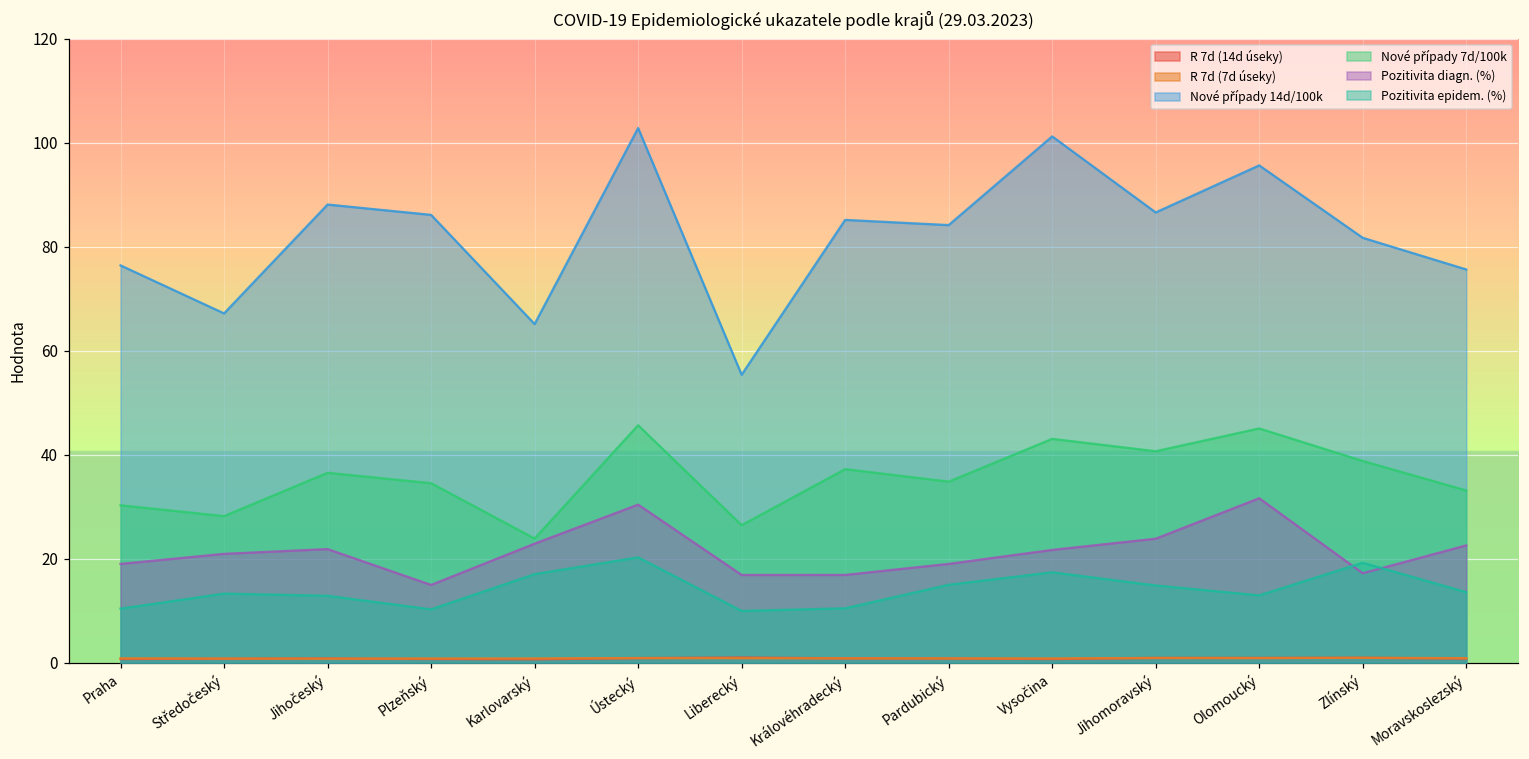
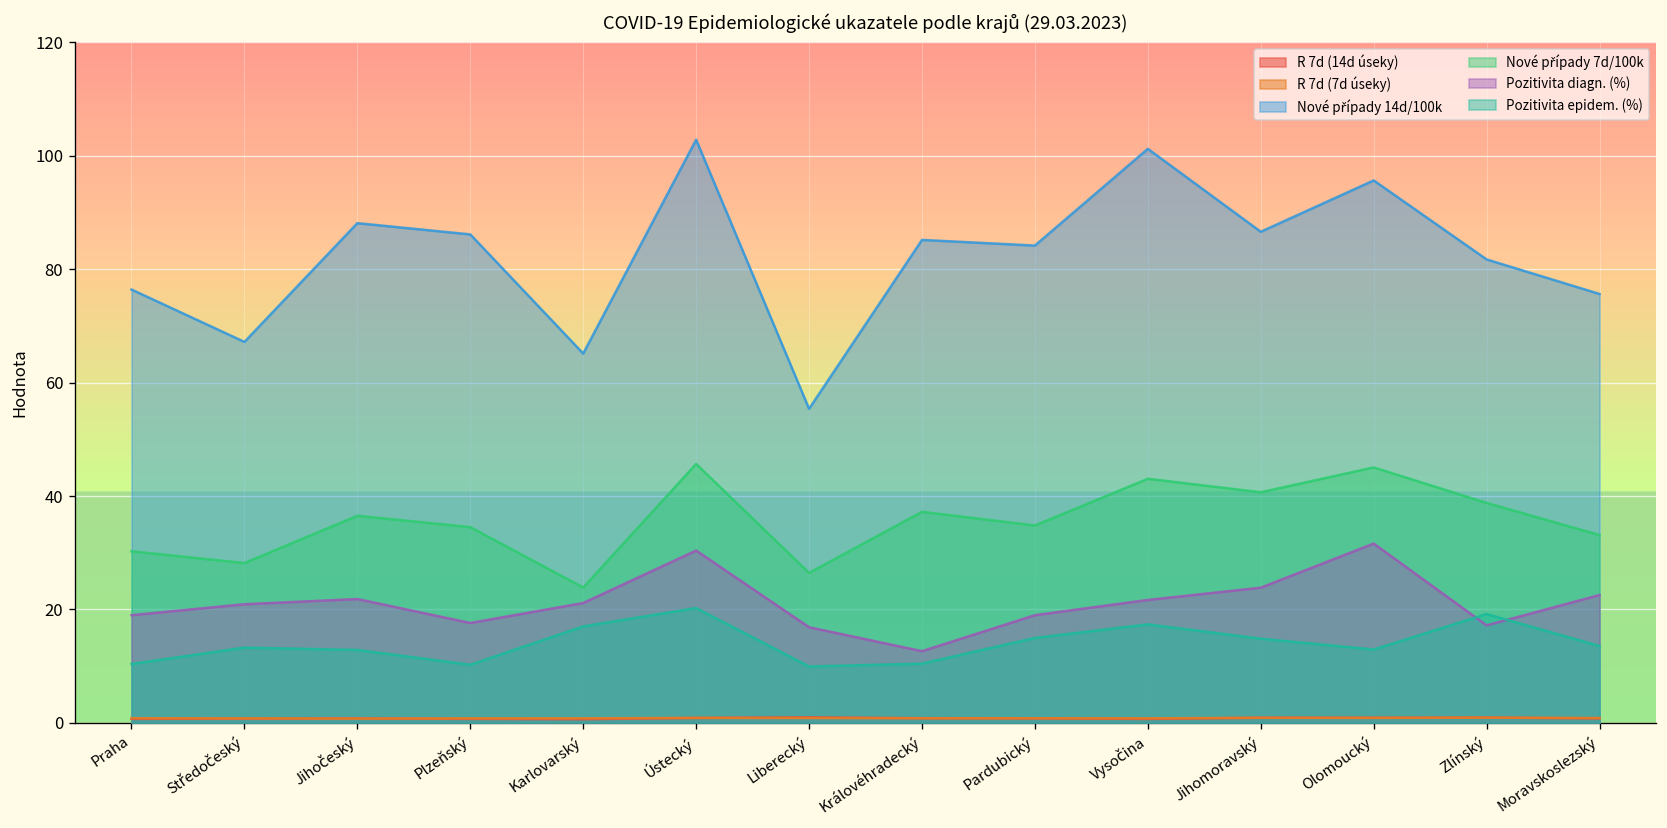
  {
    "Pozitivita diagn. (%)": {
      "Praha": 19,
      "Středočeský": 21,
      "Jihočeský": 22,
-     "Plzeňský": 15,
-     "Karlovarský": 23,
+     "Plzeňský": 18,
+     "Karlovarský": 21,
      "Ústecký": 30,
      "Liberecký": 17,
-     "Královéhradecký": 17,
+     "Královéhradecký": 13,
      "Pardubický": 19,
      "Vysočina": 22,
      "Jihomoravský": 24,
      "Olomoucký": 32,
      "Zlínský": 17,
      "Moravskoslezský": 23
    }
  }
